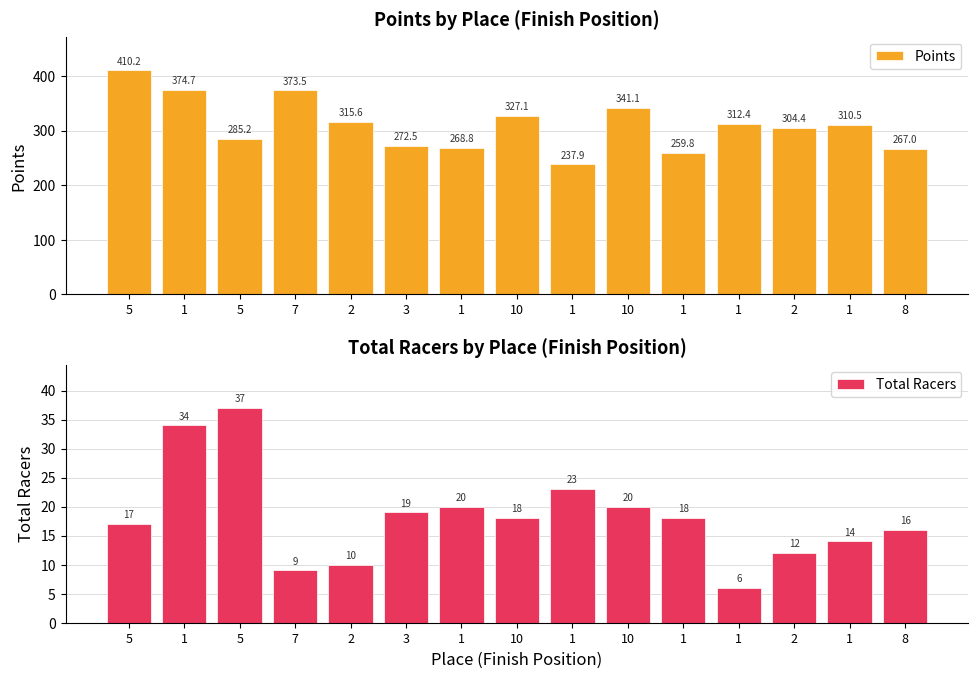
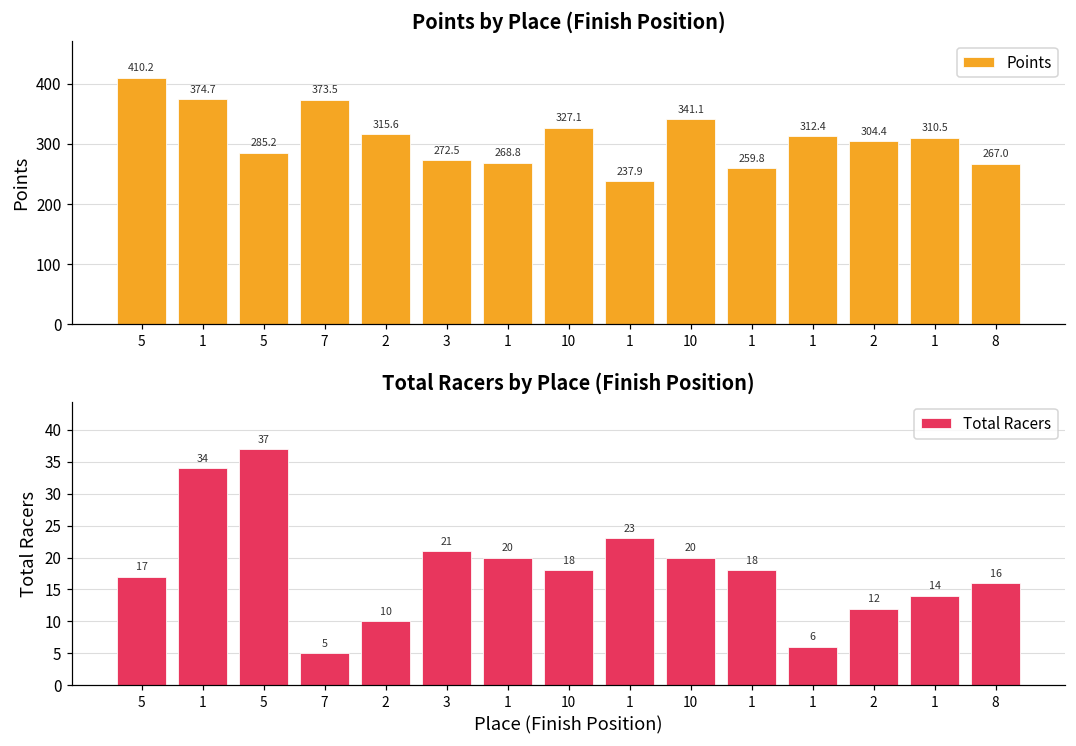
  {
    "Points by Place (Finish Position)": {
      "7": 373.5,
      "3": 272.5,
      "8": 267.0
    },
    "Total Racers by Place (Finish Position)": {
-     "7": 9,
-     "3": 19,
+     "7": 5,
+     "3": 21,
      "8": 16
    }
  }
